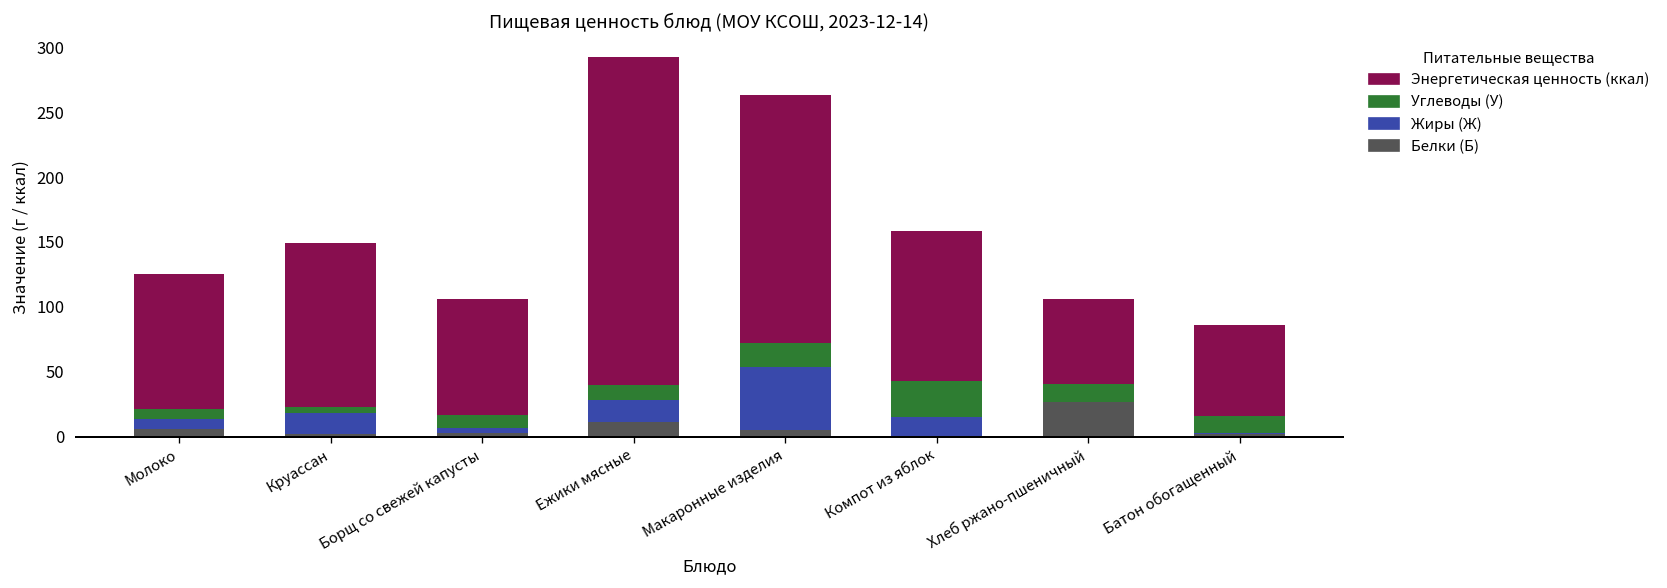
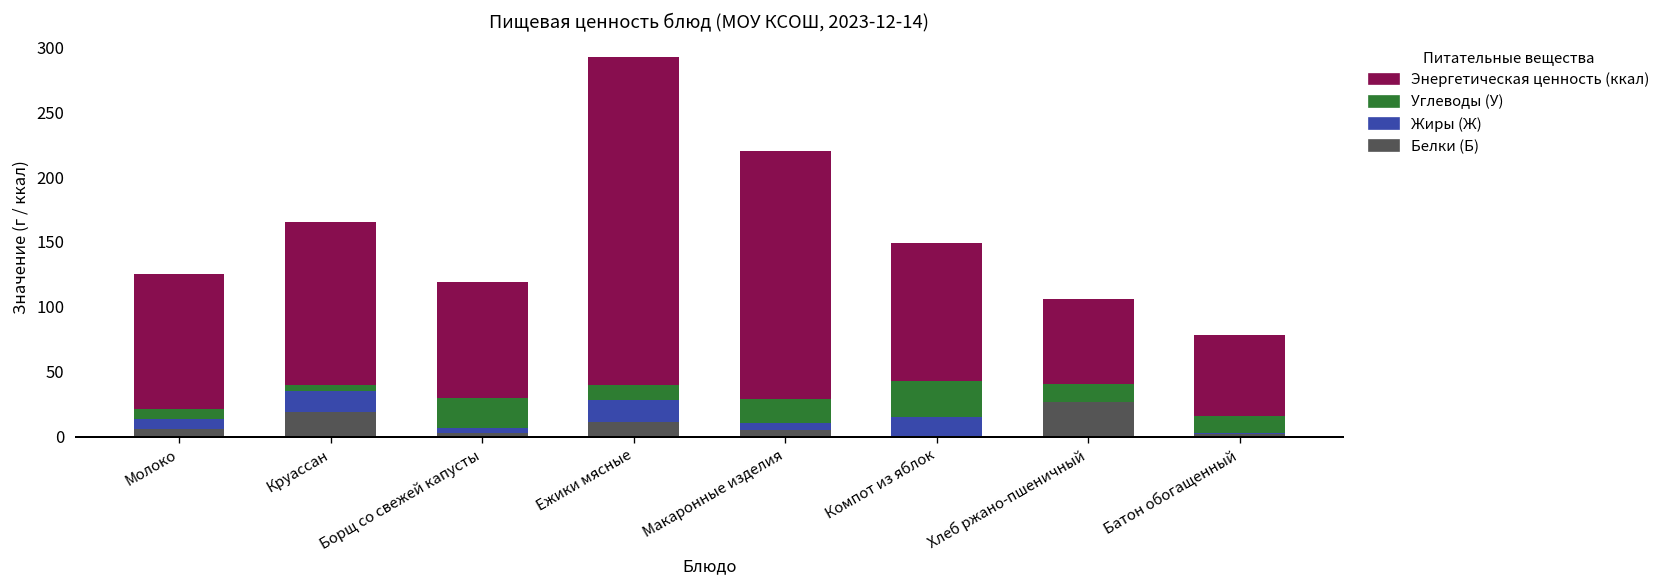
  {
    "Белки (Б)": {
      "Молоко": 6,
-     "Круассан": 2,
+     "Круассан": 19,
      "Борщ со свежей капусты": 3,
      "Ежики мясные": 11,
      "Макаронные изделия": 6,
      "Хлеб ржано-пшеничный": 26
    },
    "Жиры (Ж)": {
      "Молоко": 8,
      "Круассан": 16,
      "Борщ со свежей капусты": 4,
      "Ежики мясные": 17,
-     "Макаронные изделия": 48,
+     "Макаронные изделия": 5,
      "Компот из яблок": 15
    },
    "Углеводы (У)": {
      "Молоко": 7,
      "Круассан": 5,
-     "Борщ со свежей капусты": 10,
+     "Борщ со свежей капусты": 22,
      "Ежики мясные": 12,
      "Макаронные изделия": 19,
      "Компот из яблок": 28,
      "Хлеб ржано-пшеничный": 14,
      "Батон обогащенный": 13
    },
    "Энергетическая ценность (ккал)": {
      "Молоко": 104,
      "Круассан": 126,
      "Борщ со свежей капусты": 90,
      "Ежики мясные": 253,
      "Макаронные изделия": 191,
-     "Компот из яблок": 115,
+     "Компот из яблок": 106,
      "Хлеб ржано-пшеничный": 66,
-     "Батон обогащенный": 70
+     "Батон обогащенный": 62
    }
  }
